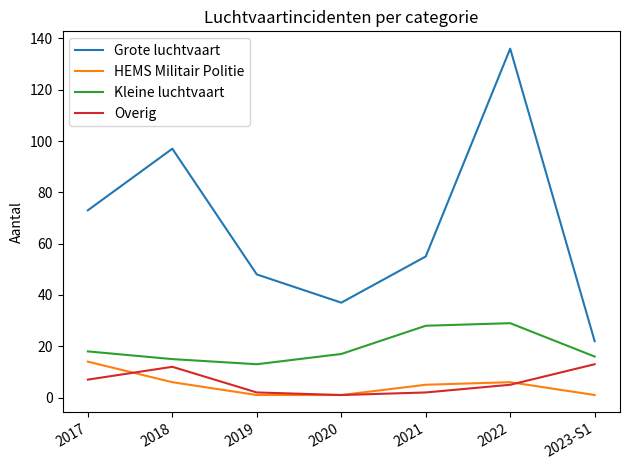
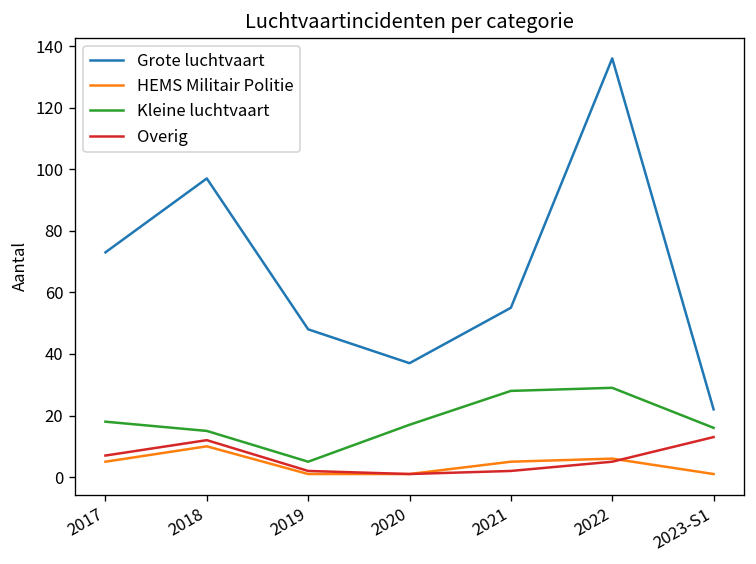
  {
    "Grote luchtvaart": {
      "2017": 73,
      "2018": 97,
      "2019": 48,
      "2020": 37,
      "2021": 55,
      "2022": 136,
      "2023-S1": 22
    },
    "HEMS Militair Politie": {
-     "2017": 14,
-     "2018": 6,
+     "2017": 5,
+     "2018": 10,
      "2021": 5,
      "2022": 6,
      "2023-S1": 1
    },
    "Kleine luchtvaart": {
      "2017": 18,
      "2018": 15,
-     "2019": 13,
+     "2019": 5,
      "2020": 17,
      "2021": 28,
      "2022": 29,
      "2023-S1": 16
    },
    "Overig": {
      "2017": 7,
      "2018": 12,
      "2021": 2,
      "2022": 5,
      "2023-S1": 13
    }
  }
